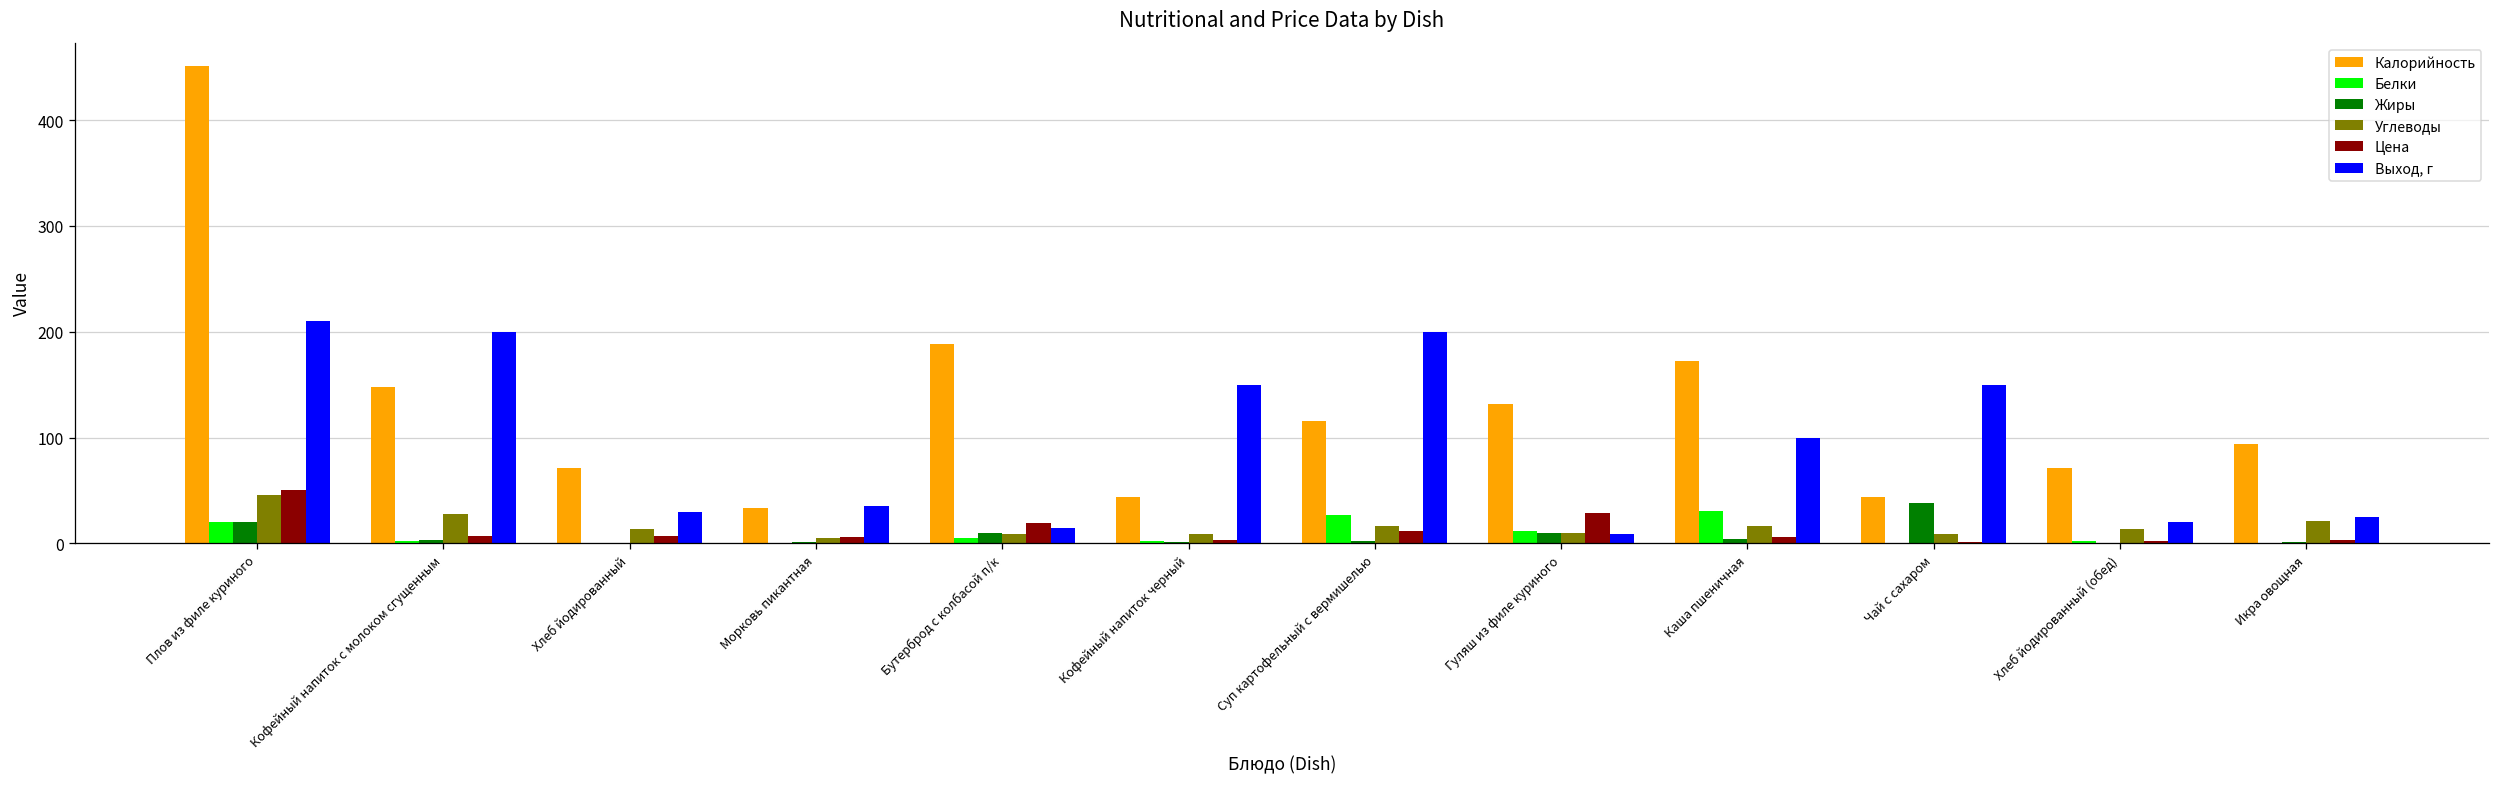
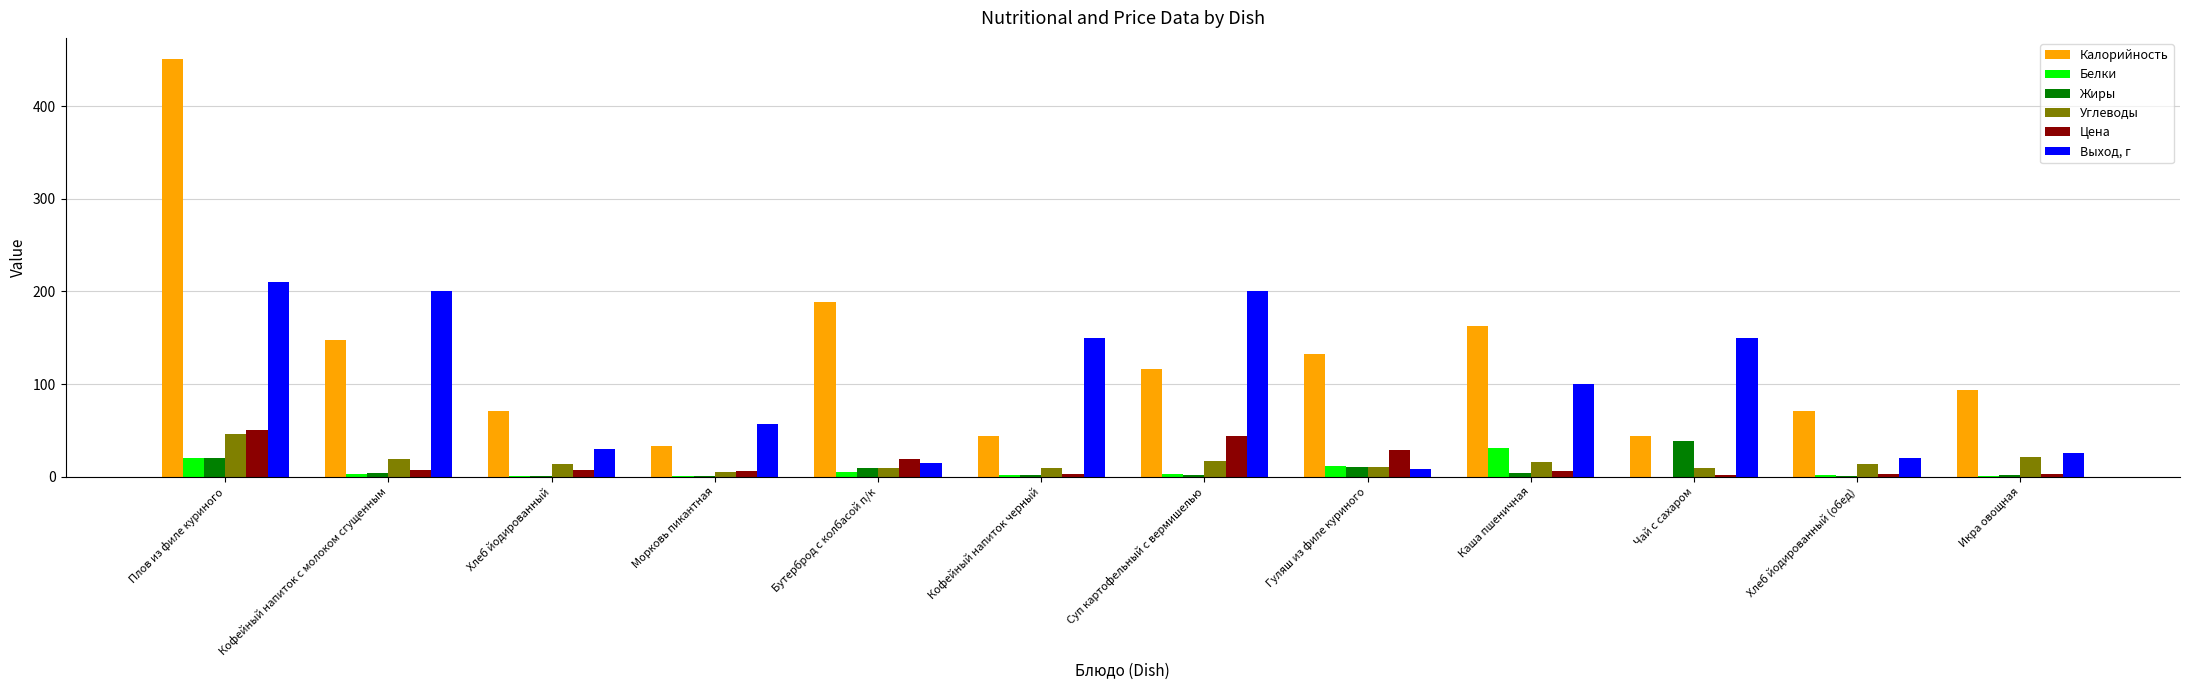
  {
    "Калорийность": {
      "Плов из филе куриного": 450,
      "Кофейный напиток с молоком сгущенным": 150,
      "Хлеб йодированный": 70,
      "Морковь пикантная": 30,
      "Бутерброд с колбасой п/к": 190,
      "Кофейный напиток черный": 40,
      "Суп картофельный с вермишелью": 120,
      "Гуляш из филе куриного": 130,
-     "Каша пшеничная": 170,
+     "Каша пшеничная": 160,
      "Чай с сахаром": 40,
      "Хлеб йодированный (обед)": 70,
      "Икра овощная": 90
    },
    "Белки": {
      "Плов из филе куриного": 20,
      "Бутерброд с колбасой п/к": 10,
-     "Суп картофельный с вермишелью": 30,
+     "Суп картофельный с вермишелью": 0,
      "Гуляш из филе куриного": 10,
      "Каша пшеничная": 30
    },
    "Жиры": {
      "Плов из филе куриного": 20,
      "Кофейный напиток с молоком сгущенным": 0,
      "Бутерброд с колбасой п/к": 10,
      "Гуляш из филе куриного": 10,
      "Каша пшеничная": 0,
      "Чай с сахаром": 40
    },
    "Углеводы": {
      "Плов из филе куриного": 50,
-     "Кофейный напиток с молоком сгущенным": 30,
+     "Кофейный напиток с молоком сгущенным": 20,
      "Хлеб йодированный": 10,
      "Морковь пикантная": 10,
      "Бутерброд с колбасой п/к": 10,
      "Кофейный напиток черный": 10,
      "Суп картофельный с вермишелью": 20,
      "Гуляш из филе куриного": 10,
      "Каша пшеничная": 20,
      "Чай с сахаром": 10,
      "Хлеб йодированный (обед)": 10,
      "Икра овощная": 20
    },
    "Цена": {
      "Плов из филе куриного": 50,
      "Кофейный напиток с молоком сгущенным": 10,
      "Хлеб йодированный": 10,
      "Морковь пикантная": 10,
      "Бутерброд с колбасой п/к": 20,
      "Кофейный напиток черный": 0,
-     "Суп картофельный с вермишелью": 10,
+     "Суп картофельный с вермишелью": 40,
      "Гуляш из филе куриного": 30,
      "Каша пшеничная": 10,
      "Икра овощная": 0
    },
    "Выход, г": {
      "Плов из филе куриного": 210,
      "Кофейный напиток с молоком сгущенным": 200,
      "Хлеб йодированный": 30,
-     "Морковь пикантная": 40,
+     "Морковь пикантная": 60,
      "Бутерброд с колбасой п/к": 20,
      "Кофейный напиток черный": 150,
      "Суп картофельный с вермишелью": 200,
      "Гуляш из филе куриного": 10,
      "Каша пшеничная": 100,
      "Чай с сахаром": 150,
      "Хлеб йодированный (обед)": 20,
      "Икра овощная": 30
    }
  }
